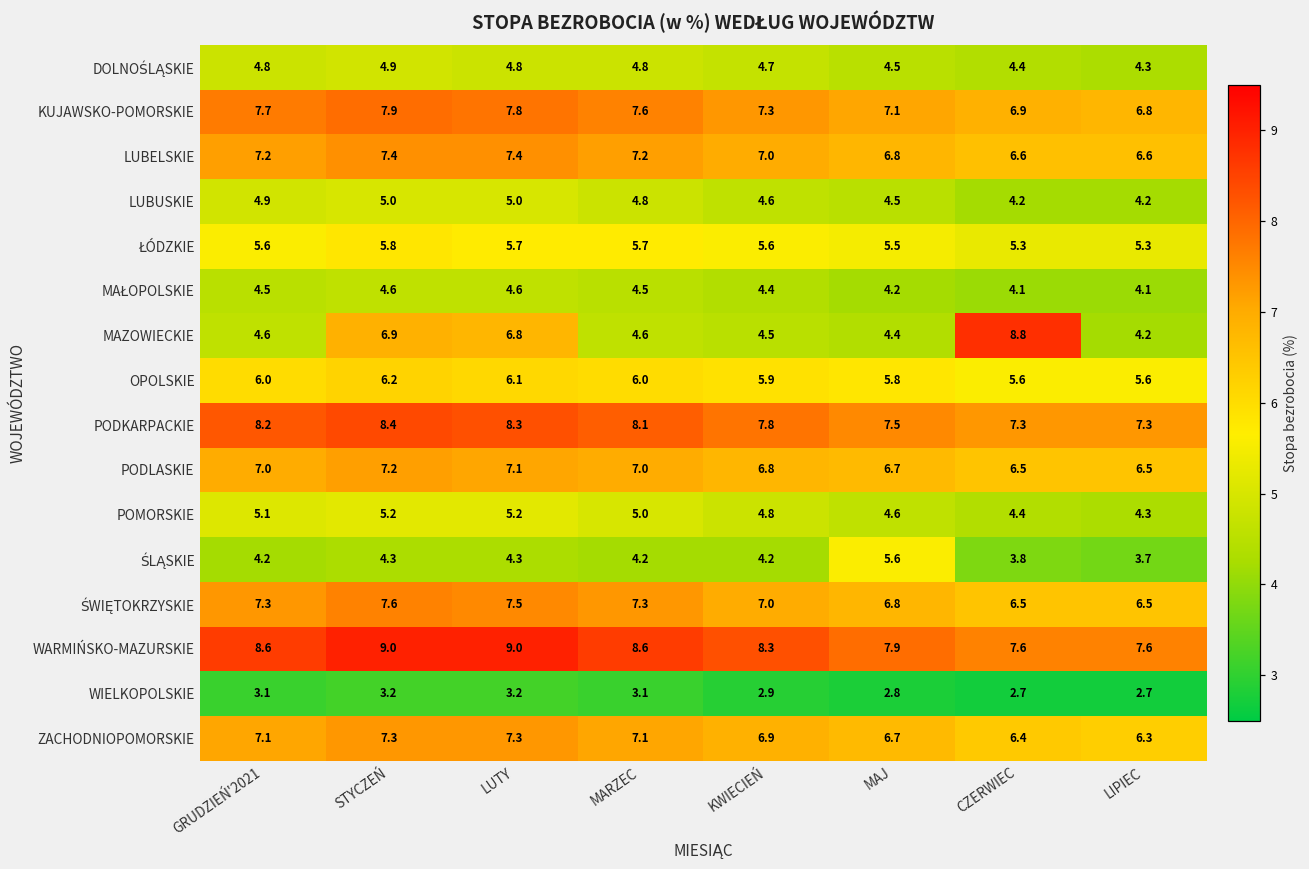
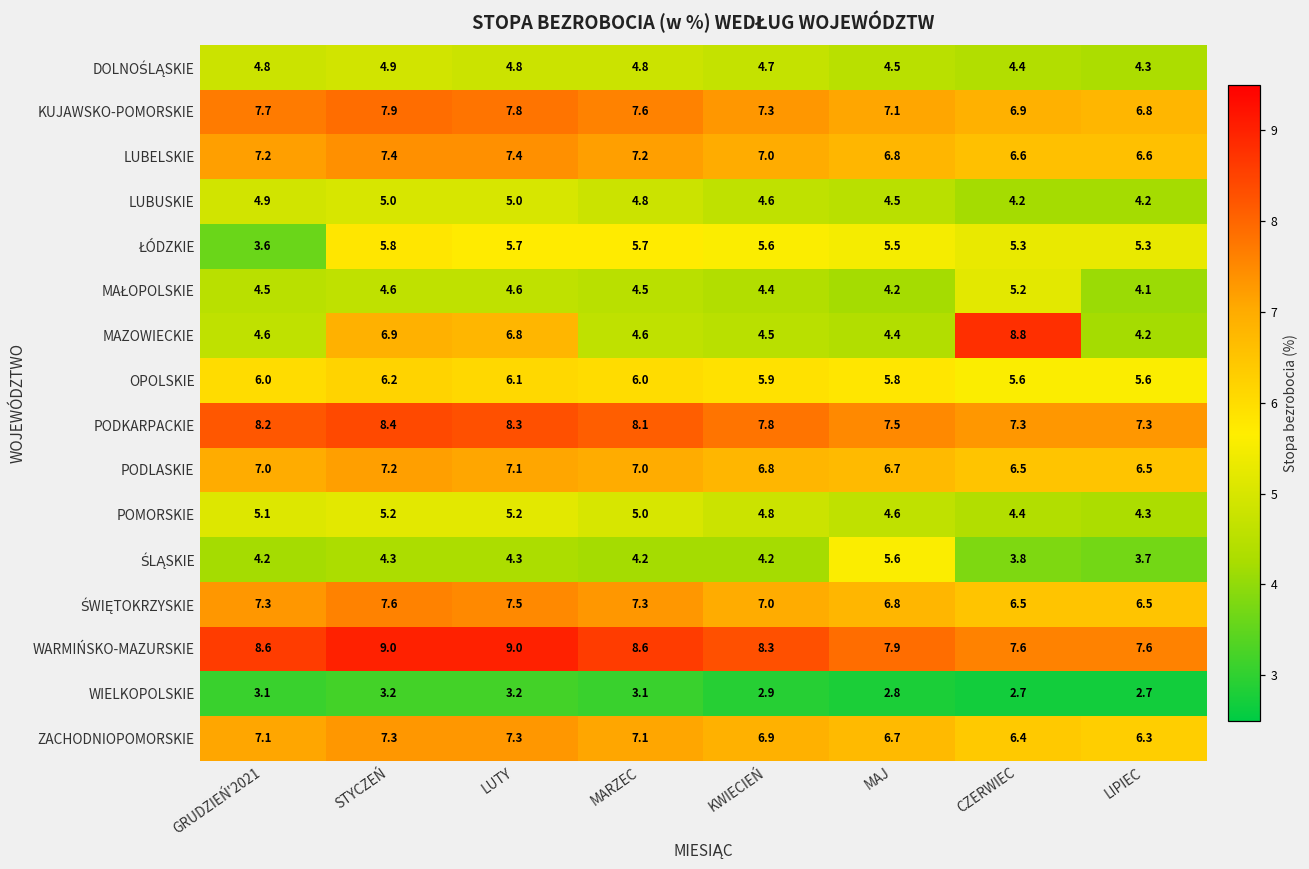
  {
    "DOLNOŚLĄSKIE": {
      "GRUDZIEŃ'2021": 4.8,
      "STYCZEŃ": 4.9,
      "LUTY": 4.8,
      "MARZEC": 4.8,
      "KWIECIEŃ": 4.7,
      "MAJ": 4.5,
      "CZERWIEC": 4.4,
      "LIPIEC": 4.3
    },
    "KUJAWSKO-POMORSKIE": {
      "GRUDZIEŃ'2021": 7.7,
      "STYCZEŃ": 7.9,
      "LUTY": 7.8,
      "MARZEC": 7.6,
      "KWIECIEŃ": 7.3,
      "MAJ": 7.1,
      "CZERWIEC": 6.9,
      "LIPIEC": 6.8
    },
    "LUBELSKIE": {
      "GRUDZIEŃ'2021": 7.2,
      "STYCZEŃ": 7.4,
      "LUTY": 7.4,
      "MARZEC": 7.2,
      "KWIECIEŃ": 7.0,
      "MAJ": 6.8,
      "CZERWIEC": 6.6,
      "LIPIEC": 6.6
    },
    "LUBUSKIE": {
      "GRUDZIEŃ'2021": 4.9,
      "STYCZEŃ": 5.0,
      "LUTY": 5.0,
      "MARZEC": 4.8,
      "KWIECIEŃ": 4.6,
      "MAJ": 4.5,
      "CZERWIEC": 4.2,
      "LIPIEC": 4.2
    },
    "ŁÓDZKIE": {
-     "GRUDZIEŃ'2021": 5.6,
+     "GRUDZIEŃ'2021": 3.6,
      "STYCZEŃ": 5.8,
      "LUTY": 5.7,
      "MARZEC": 5.7,
      "KWIECIEŃ": 5.6,
      "MAJ": 5.5,
      "CZERWIEC": 5.3,
      "LIPIEC": 5.3
    },
    "MAŁOPOLSKIE": {
      "GRUDZIEŃ'2021": 4.5,
      "STYCZEŃ": 4.6,
      "LUTY": 4.6,
      "MARZEC": 4.5,
      "KWIECIEŃ": 4.4,
      "MAJ": 4.2,
-     "CZERWIEC": 4.1,
+     "CZERWIEC": 5.2,
      "LIPIEC": 4.1
    },
    "MAZOWIECKIE": {
      "GRUDZIEŃ'2021": 4.6,
      "STYCZEŃ": 6.9,
      "LUTY": 6.8,
      "MARZEC": 4.6,
      "KWIECIEŃ": 4.5,
      "MAJ": 4.4,
      "CZERWIEC": 8.8,
      "LIPIEC": 4.2
    },
    "OPOLSKIE": {
      "GRUDZIEŃ'2021": 6.0,
      "STYCZEŃ": 6.2,
      "LUTY": 6.1,
      "MARZEC": 6.0,
      "KWIECIEŃ": 5.9,
      "MAJ": 5.8,
      "CZERWIEC": 5.6,
      "LIPIEC": 5.6
    },
    "PODKARPACKIE": {
      "GRUDZIEŃ'2021": 8.2,
      "STYCZEŃ": 8.4,
      "LUTY": 8.3,
      "MARZEC": 8.1,
      "KWIECIEŃ": 7.8,
      "MAJ": 7.5,
      "CZERWIEC": 7.3,
      "LIPIEC": 7.3
    },
    "PODLASKIE": {
      "GRUDZIEŃ'2021": 7.0,
      "STYCZEŃ": 7.2,
      "LUTY": 7.1,
      "MARZEC": 7.0,
      "KWIECIEŃ": 6.8,
      "MAJ": 6.7,
      "CZERWIEC": 6.5,
      "LIPIEC": 6.5
    },
    "POMORSKIE": {
      "GRUDZIEŃ'2021": 5.1,
      "STYCZEŃ": 5.2,
      "LUTY": 5.2,
      "MARZEC": 5.0,
      "KWIECIEŃ": 4.8,
      "MAJ": 4.6,
      "CZERWIEC": 4.4,
      "LIPIEC": 4.3
    },
    "ŚLĄSKIE": {
      "GRUDZIEŃ'2021": 4.2,
      "STYCZEŃ": 4.3,
      "LUTY": 4.3,
      "MARZEC": 4.2,
      "KWIECIEŃ": 4.2,
      "MAJ": 5.6,
      "CZERWIEC": 3.8,
      "LIPIEC": 3.7
    },
    "ŚWIĘTOKRZYSKIE": {
      "GRUDZIEŃ'2021": 7.3,
      "STYCZEŃ": 7.6,
      "LUTY": 7.5,
      "MARZEC": 7.3,
      "KWIECIEŃ": 7.0,
      "MAJ": 6.8,
      "CZERWIEC": 6.5,
      "LIPIEC": 6.5
    },
    "WARMIŃSKO-MAZURSKIE": {
      "GRUDZIEŃ'2021": 8.6,
      "STYCZEŃ": 9.0,
      "LUTY": 9.0,
      "MARZEC": 8.6,
      "KWIECIEŃ": 8.3,
      "MAJ": 7.9,
      "CZERWIEC": 7.6,
      "LIPIEC": 7.6
    },
    "WIELKOPOLSKIE": {
      "GRUDZIEŃ'2021": 3.1,
      "STYCZEŃ": 3.2,
      "LUTY": 3.2,
      "MARZEC": 3.1,
      "KWIECIEŃ": 2.9,
      "MAJ": 2.8,
      "CZERWIEC": 2.7,
      "LIPIEC": 2.7
    },
    "ZACHODNIOPOMORSKIE": {
      "GRUDZIEŃ'2021": 7.1,
      "STYCZEŃ": 7.3,
      "LUTY": 7.3,
      "MARZEC": 7.1,
      "KWIECIEŃ": 6.9,
      "MAJ": 6.7,
      "CZERWIEC": 6.4,
      "LIPIEC": 6.3
    }
  }
